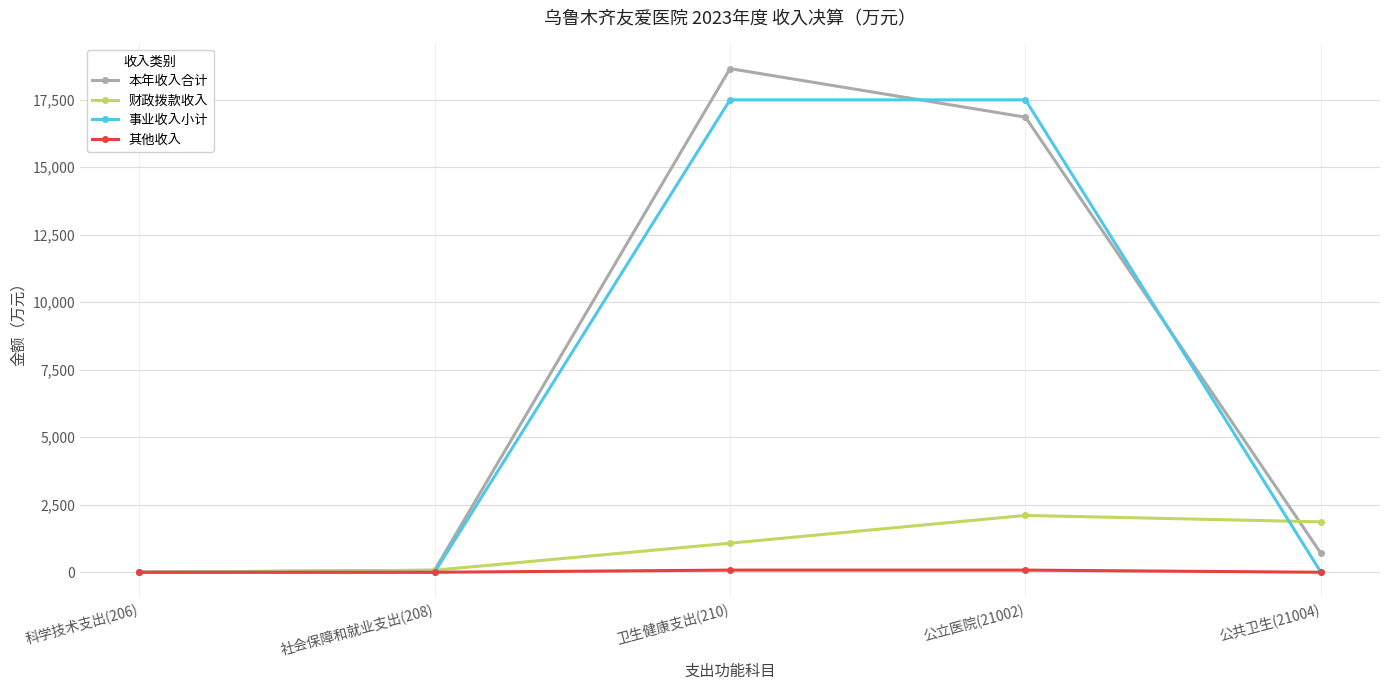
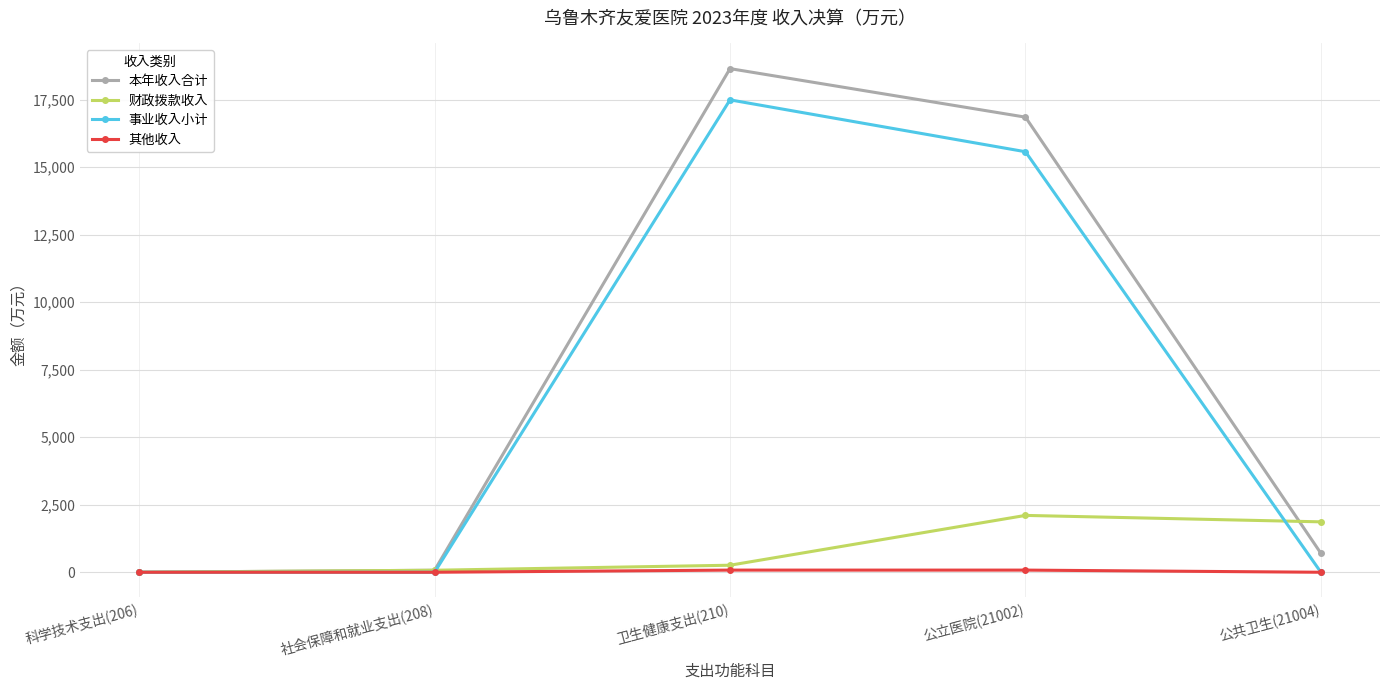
  {
    "本年收入合计": {
      "卫生健康支出(210)": "18,600",
      "公立医院(21002)": "16,900",
      "公共卫生(21004)": "700"
    },
    "财政拨款收入": {
-     "卫生健康支出(210)": "1,100",
+     "卫生健康支出(210)": "300",
      "公立医院(21002)": "2,100",
      "公共卫生(21004)": "1,900"
    },
    "事业收入小计": {
      "卫生健康支出(210)": "17,500",
-     "公立医院(21002)": "17,500"
+     "公立医院(21002)": "15,600"
    },
    "其他收入": {
      "卫生健康支出(210)": "100",
      "公立医院(21002)": "100"
    }
  }
